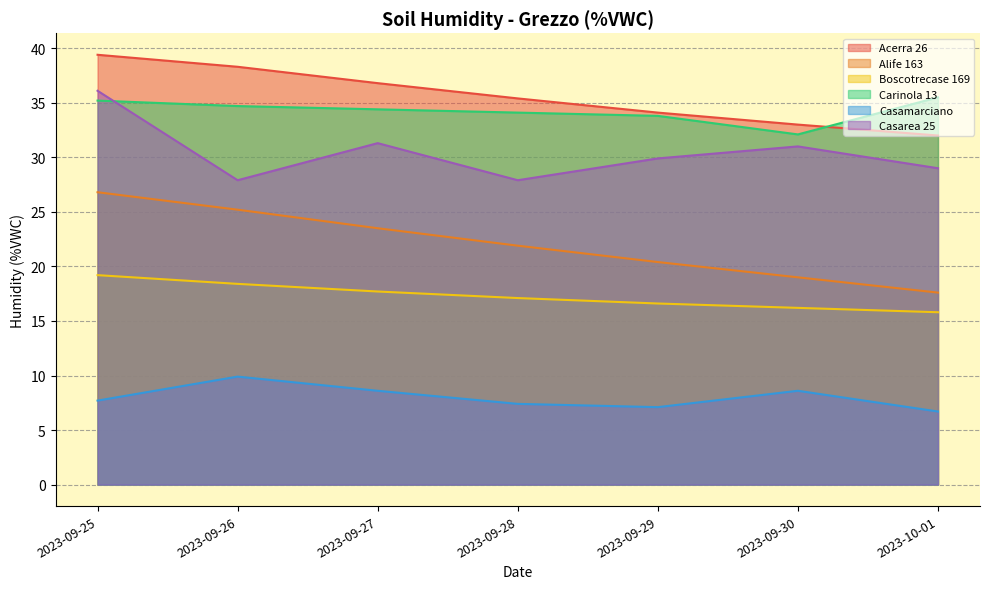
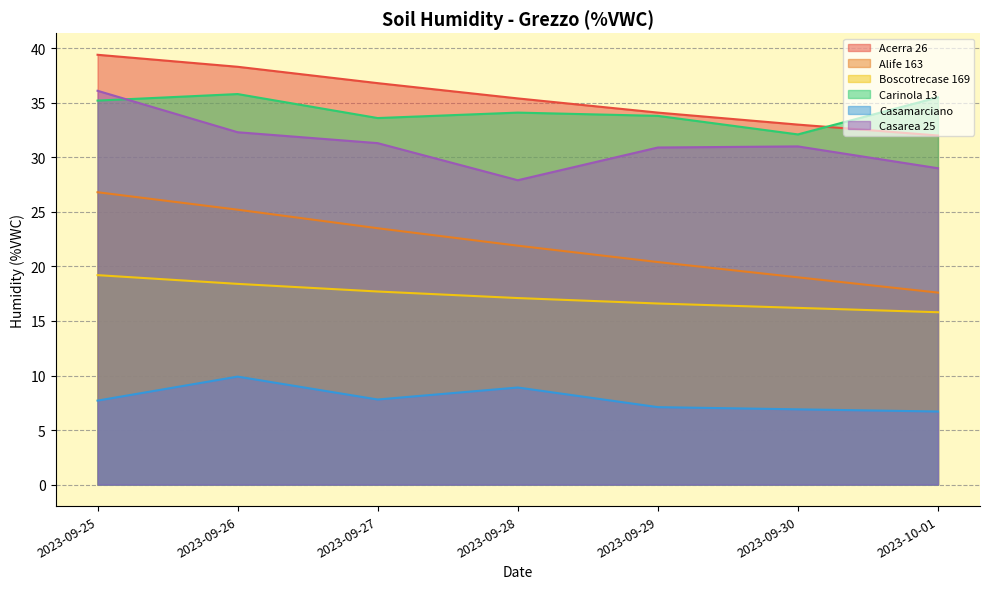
  {
    "Carinola 13": {
      "2023-09-25": 35.2,
-     "2023-09-26": 34.7,
-     "2023-09-27": 34.4,
+     "2023-09-26": 35.8,
+     "2023-09-27": 33.6,
      "2023-09-28": 34.1,
      "2023-09-29": 33.8,
      "2023-09-30": 32.1
    },
    "Casamarciano": {
      "2023-09-25": 7.7,
      "2023-09-26": 9.9,
-     "2023-09-27": 8.6,
-     "2023-09-28": 7.4,
+     "2023-09-27": 7.8,
+     "2023-09-28": 8.9,
      "2023-09-29": 7.1,
-     "2023-09-30": 8.6,
+     "2023-09-30": 6.9,
      "2023-10-01": 6.7
    },
    "Casarea 25": {
      "2023-09-25": 36.1,
-     "2023-09-26": 27.9,
+     "2023-09-26": 32.3,
      "2023-09-27": 31.3,
      "2023-09-28": 27.9,
-     "2023-09-29": 29.9,
+     "2023-09-29": 30.9,
      "2023-09-30": 31.0,
      "2023-10-01": 29.0
    }
  }
